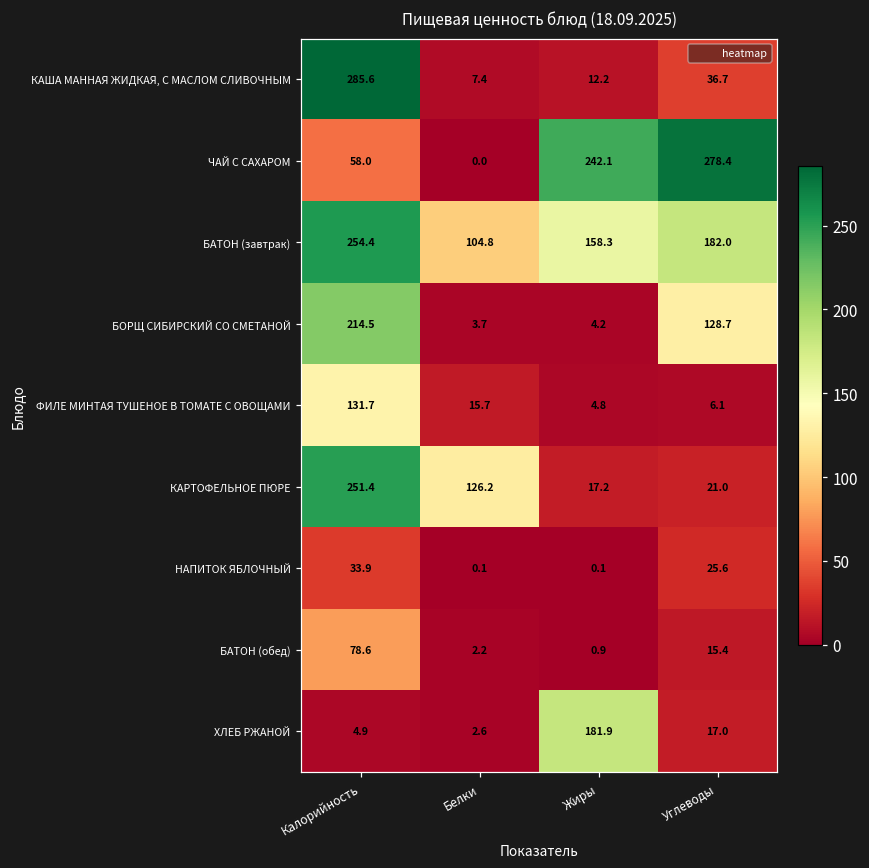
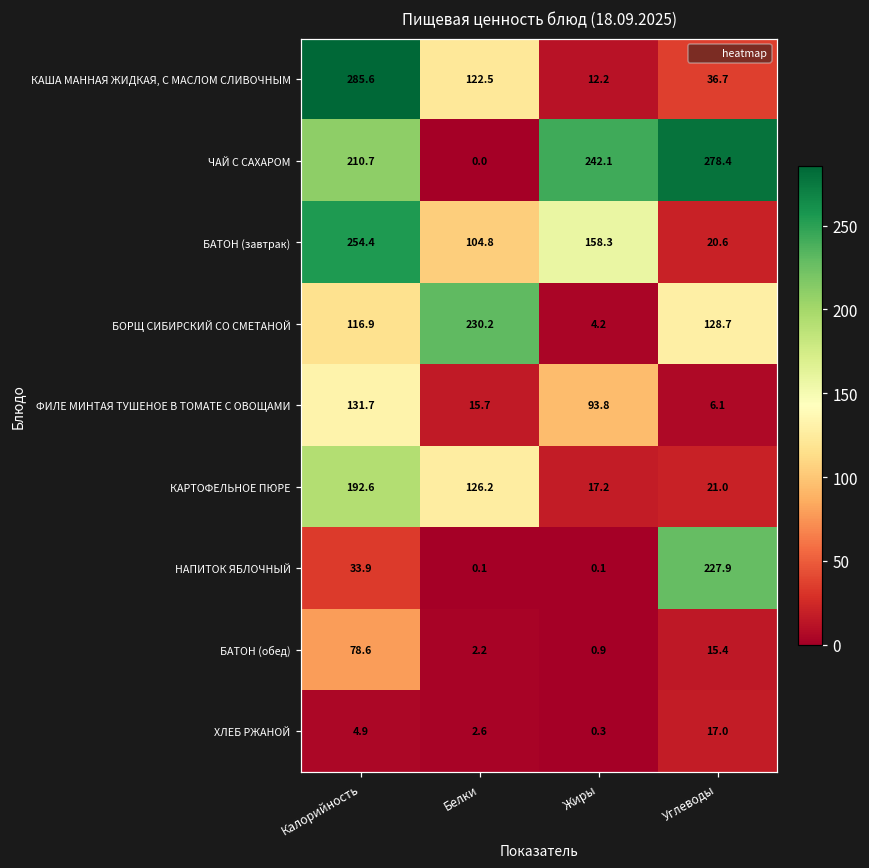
  {
    "КАША МАННАЯ ЖИДКАЯ, С МАСЛОМ СЛИВОЧНЫМ": {
      "Калорийность": 285.6,
-     "Белки": 7.4,
+     "Белки": 122.5,
      "Жиры": 12.2,
      "Углеводы": 36.7
    },
    "ЧАЙ С САХАРОМ": {
-     "Калорийность": 58.0,
+     "Калорийность": 210.7,
      "Белки": 0.0,
      "Жиры": 242.1,
      "Углеводы": 278.4
    },
    "БАТОН (завтрак)": {
      "Калорийность": 254.4,
      "Белки": 104.8,
      "Жиры": 158.3,
-     "Углеводы": 182.0
+     "Углеводы": 20.6
    },
    "БОРЩ СИБИРСКИЙ СО СМЕТАНОЙ": {
-     "Калорийность": 214.5,
-     "Белки": 3.7,
+     "Калорийность": 116.9,
+     "Белки": 230.2,
      "Жиры": 4.2,
      "Углеводы": 128.7
    },
    "ФИЛЕ МИНТАЯ ТУШЕНОЕ В ТОМАТЕ С ОВОЩАМИ": {
      "Калорийность": 131.7,
      "Белки": 15.7,
-     "Жиры": 4.8,
+     "Жиры": 93.8,
      "Углеводы": 6.1
    },
    "КАРТОФЕЛЬНОЕ ПЮРЕ": {
-     "Калорийность": 251.4,
+     "Калорийность": 192.6,
      "Белки": 126.2,
      "Жиры": 17.2,
      "Углеводы": 21.0
    },
    "НАПИТОК ЯБЛОЧНЫЙ": {
      "Калорийность": 33.9,
      "Белки": 0.1,
      "Жиры": 0.1,
-     "Углеводы": 25.6
+     "Углеводы": 227.9
    },
    "БАТОН (обед)": {
      "Калорийность": 78.6,
      "Белки": 2.2,
      "Жиры": 0.9,
      "Углеводы": 15.4
    },
    "ХЛЕБ РЖАНОЙ": {
      "Калорийность": 4.9,
      "Белки": 2.6,
-     "Жиры": 181.9,
+     "Жиры": 0.3,
      "Углеводы": 17.0
    }
  }
